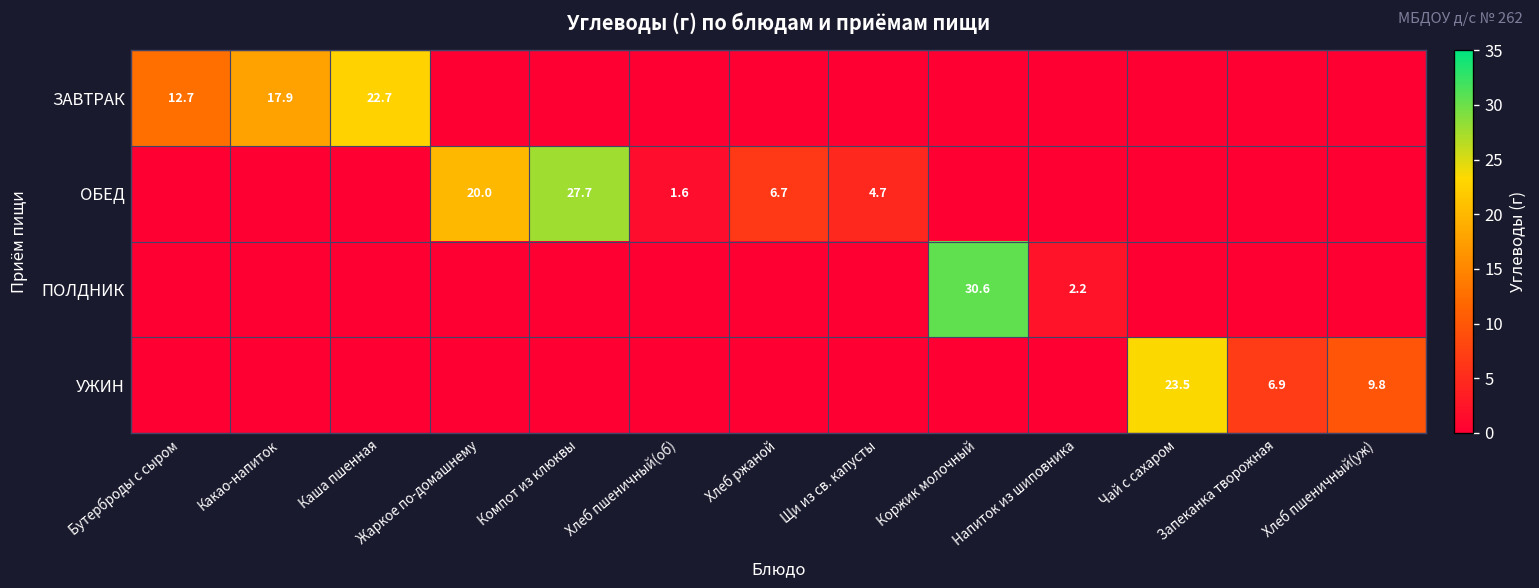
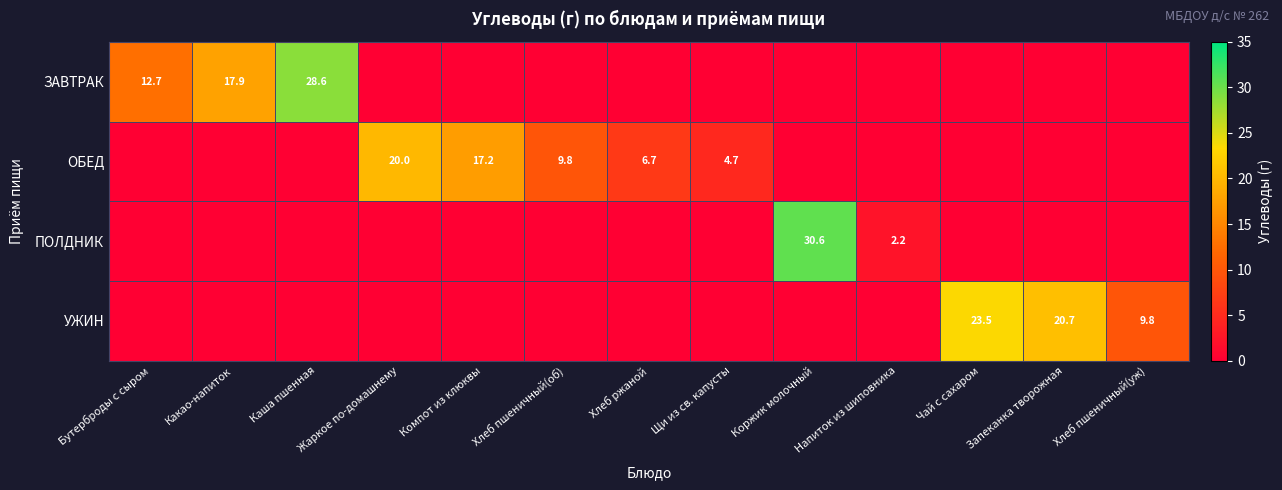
  {
    "ЗАВТРАК": {
      "Бутерброды с сыром": 12.7,
      "Какао-напиток": 17.9,
-     "Каша пшенная": 22.7
+     "Каша пшенная": 28.6
    },
    "ОБЕД": {
      "Жаркое по-домашнему": 20.0,
-     "Компот из клюквы": 27.7,
-     "Хлеб пшеничный(об)": 1.6,
+     "Компот из клюквы": 17.2,
+     "Хлеб пшеничный(об)": 9.8,
      "Хлеб ржаной": 6.7,
      "Щи из св. капусты": 4.7
    },
    "ПОЛДНИК": {
      "Коржик молочный": 30.6,
      "Напиток из шиповника": 2.2
    },
    "УЖИН": {
      "Чай с сахаром": 23.5,
-     "Запеканка творожная": 6.9,
+     "Запеканка творожная": 20.7,
      "Хлеб пшеничный(уж)": 9.8
    }
  }
